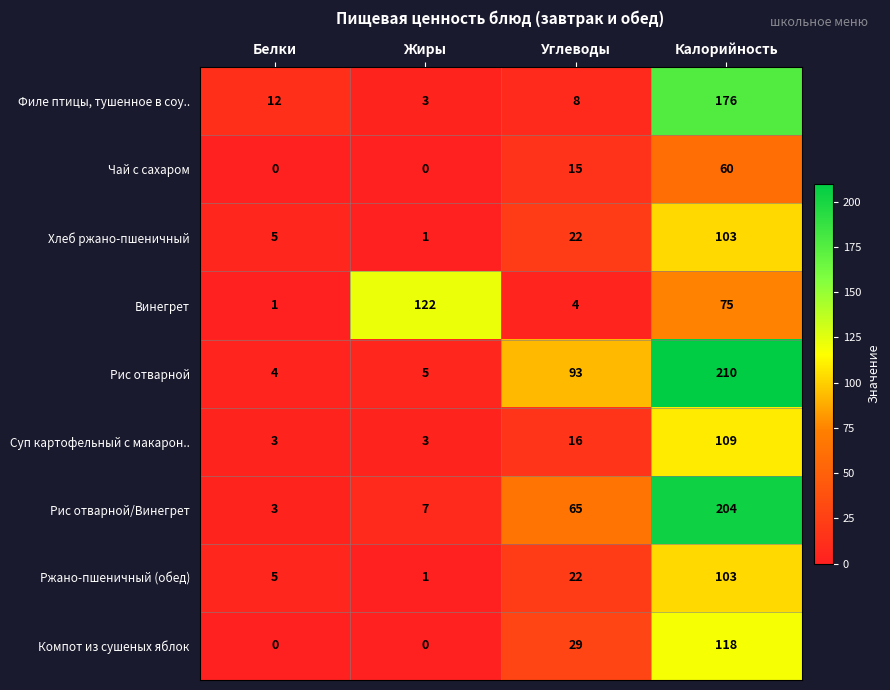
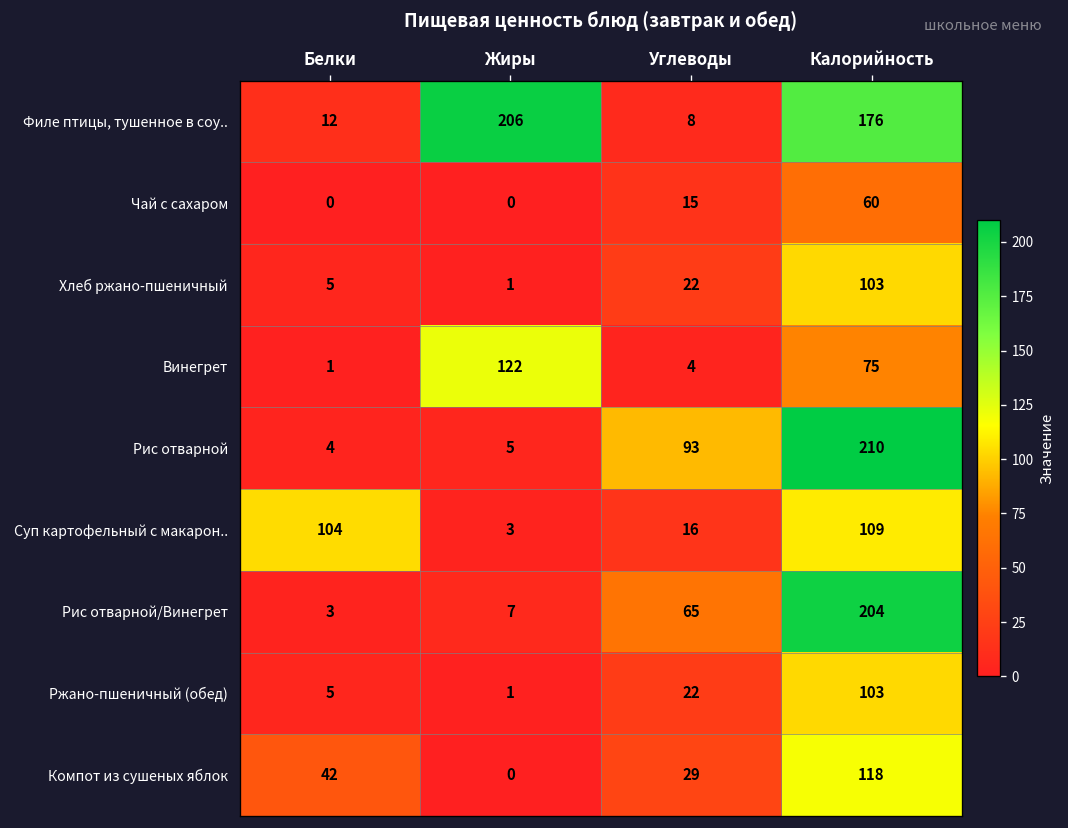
  {
    "Филе птицы, тушенное в соу..": {
      "Белки": 12,
-     "Жиры": 3,
+     "Жиры": 206,
      "Углеводы": 8,
      "Калорийность": 176
    },
    "Чай с сахаром": {
      "Белки": 0,
      "Жиры": 0,
      "Углеводы": 15,
      "Калорийность": 60
    },
    "Хлеб ржано-пшеничный": {
      "Белки": 5,
      "Жиры": 1,
      "Углеводы": 22,
      "Калорийность": 103
    },
    "Винегрет": {
      "Белки": 1,
      "Жиры": 122,
      "Углеводы": 4,
      "Калорийность": 75
    },
    "Рис отварной": {
      "Белки": 4,
      "Жиры": 5,
      "Углеводы": 93,
      "Калорийность": 210
    },
    "Суп картофельный с макарон..": {
-     "Белки": 3,
+     "Белки": 104,
      "Жиры": 3,
      "Углеводы": 16,
      "Калорийность": 109
    },
    "Рис отварной/Винегрет": {
      "Белки": 3,
      "Жиры": 7,
      "Углеводы": 65,
      "Калорийность": 204
    },
    "Ржано-пшеничный (обед)": {
      "Белки": 5,
      "Жиры": 1,
      "Углеводы": 22,
      "Калорийность": 103
    },
    "Компот из сушеных яблок": {
-     "Белки": 0,
+     "Белки": 42,
      "Жиры": 0,
      "Углеводы": 29,
      "Калорийность": 118
    }
  }
